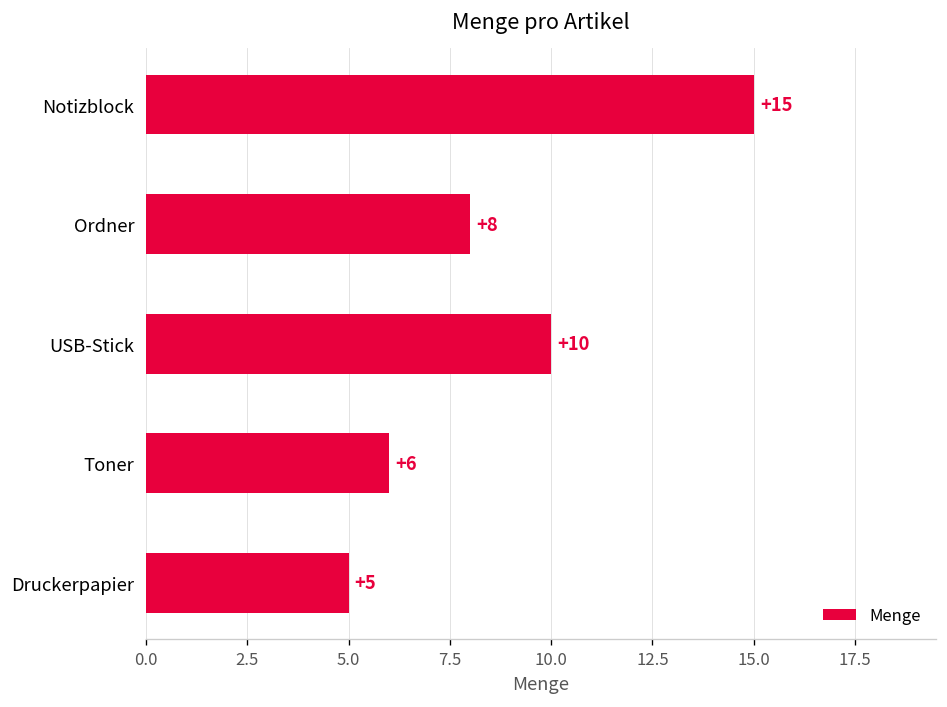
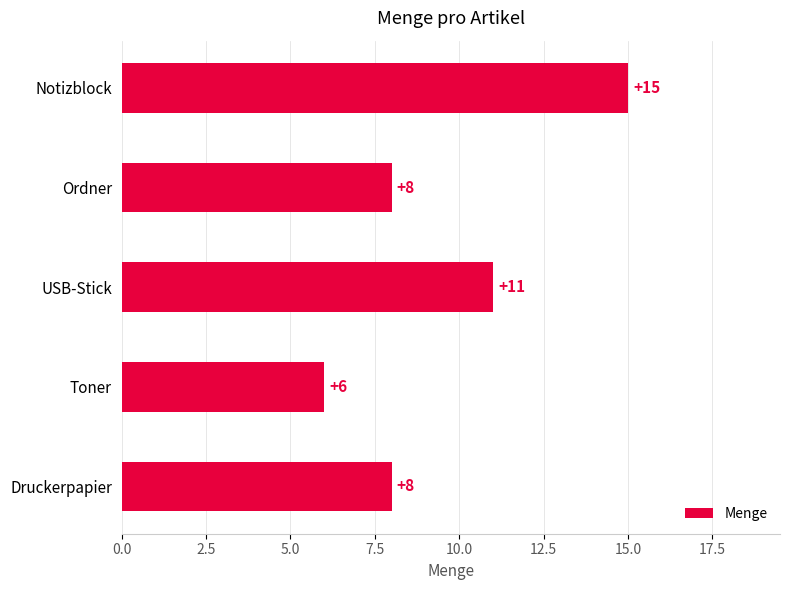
  {
    "Notizblock": "+15",
    "Ordner": "+8",
-   "USB-Stick": "+10",
+   "USB-Stick": "+11",
    "Toner": "+6",
-   "Druckerpapier": "+5"
+   "Druckerpapier": "+8"
  }
